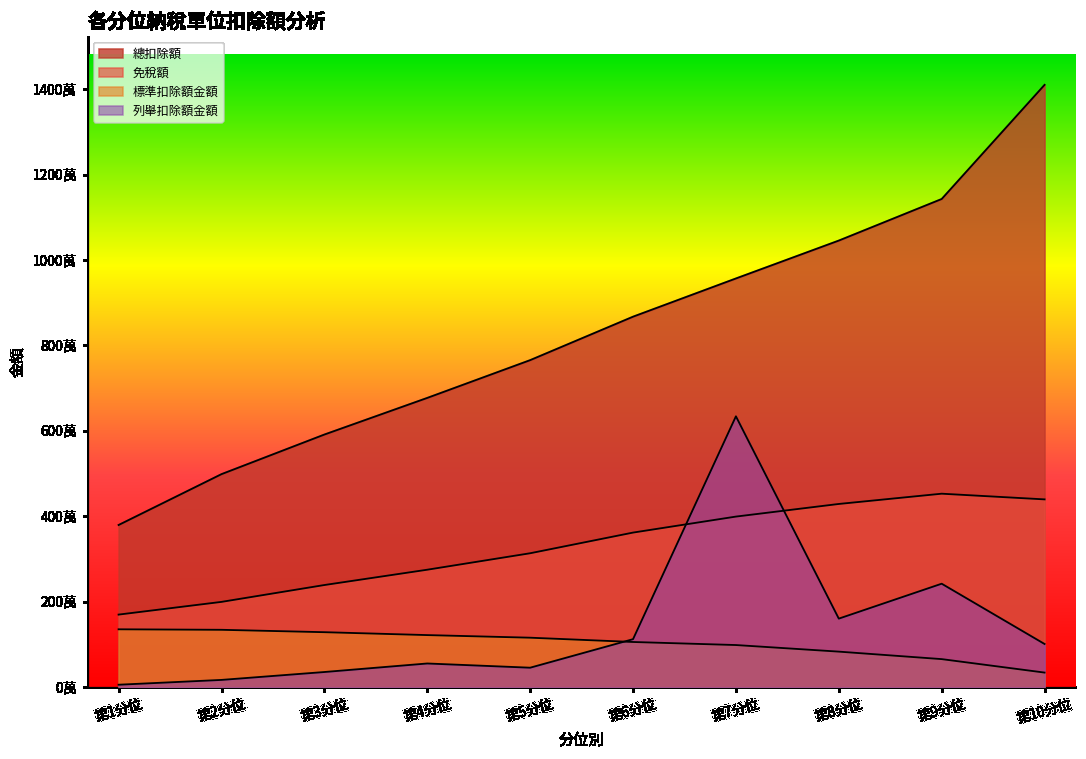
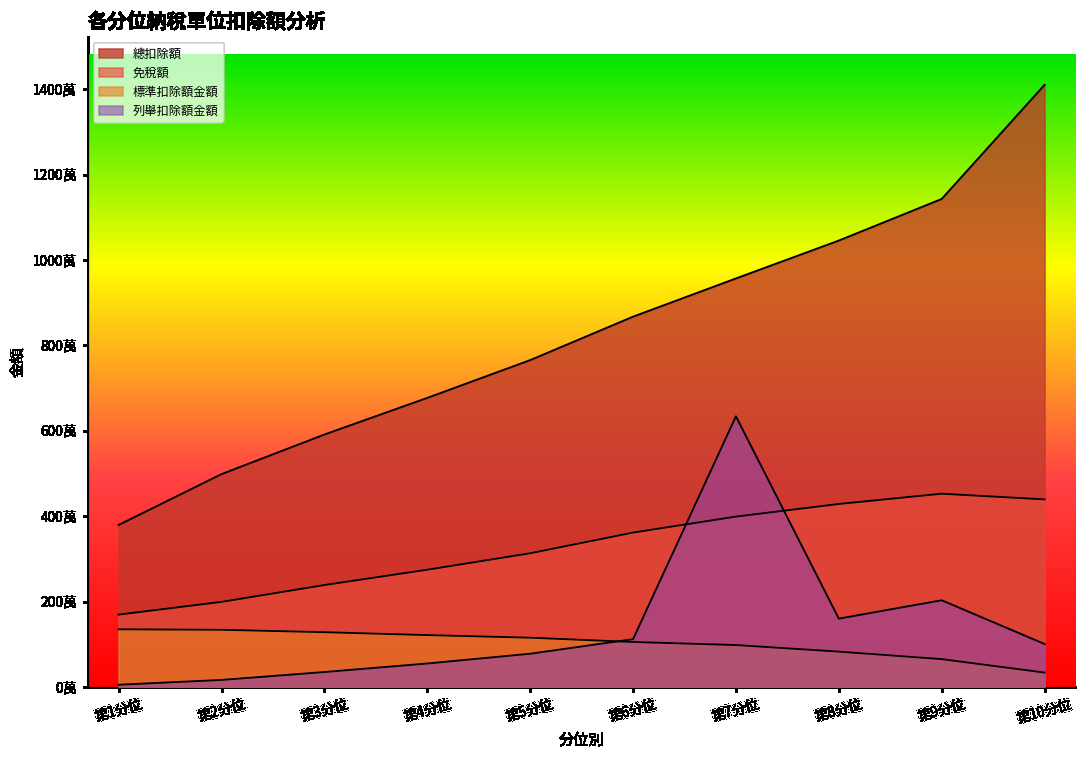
  {
    "列舉扣除額金額": {
      "第1分位": "10萬",
      "第2分位": "20萬",
      "第3分位": "40萬",
      "第4分位": "60萬",
-     "第5分位": "50萬",
+     "第5分位": "80萬",
      "第7分位": "630萬",
      "第8分位": "160萬",
-     "第9分位": "240萬",
+     "第9分位": "200萬",
      "第10分位": "100萬"
    }
  }
